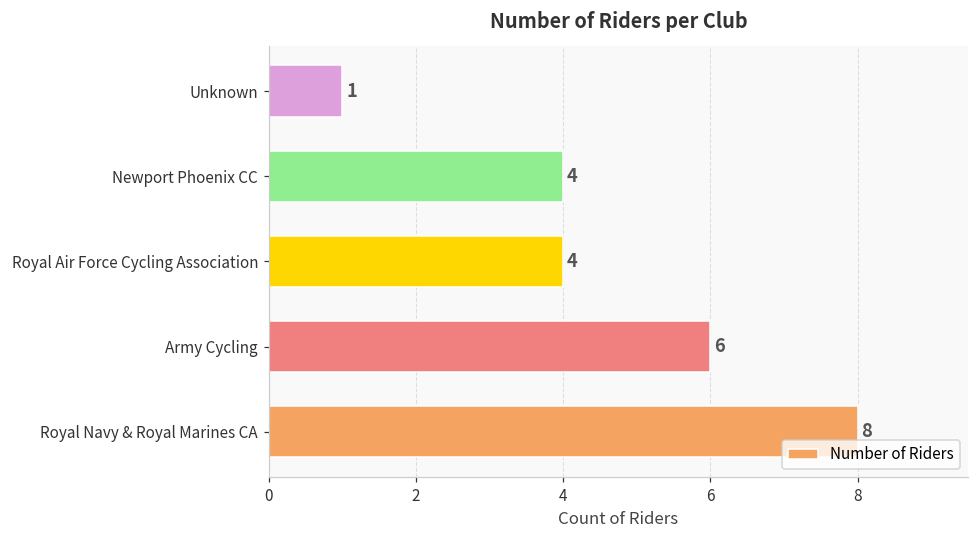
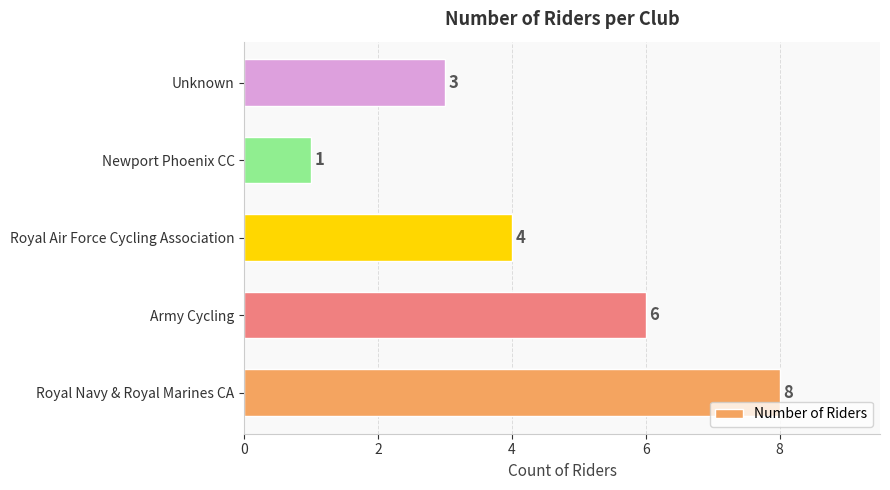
  {
-   "Unknown": 1,
-   "Newport Phoenix CC": 4,
+   "Unknown": 3,
+   "Newport Phoenix CC": 1,
    "Royal Air Force Cycling Association": 4,
    "Army Cycling": 6,
    "Royal Navy & Royal Marines CA": 8
  }
